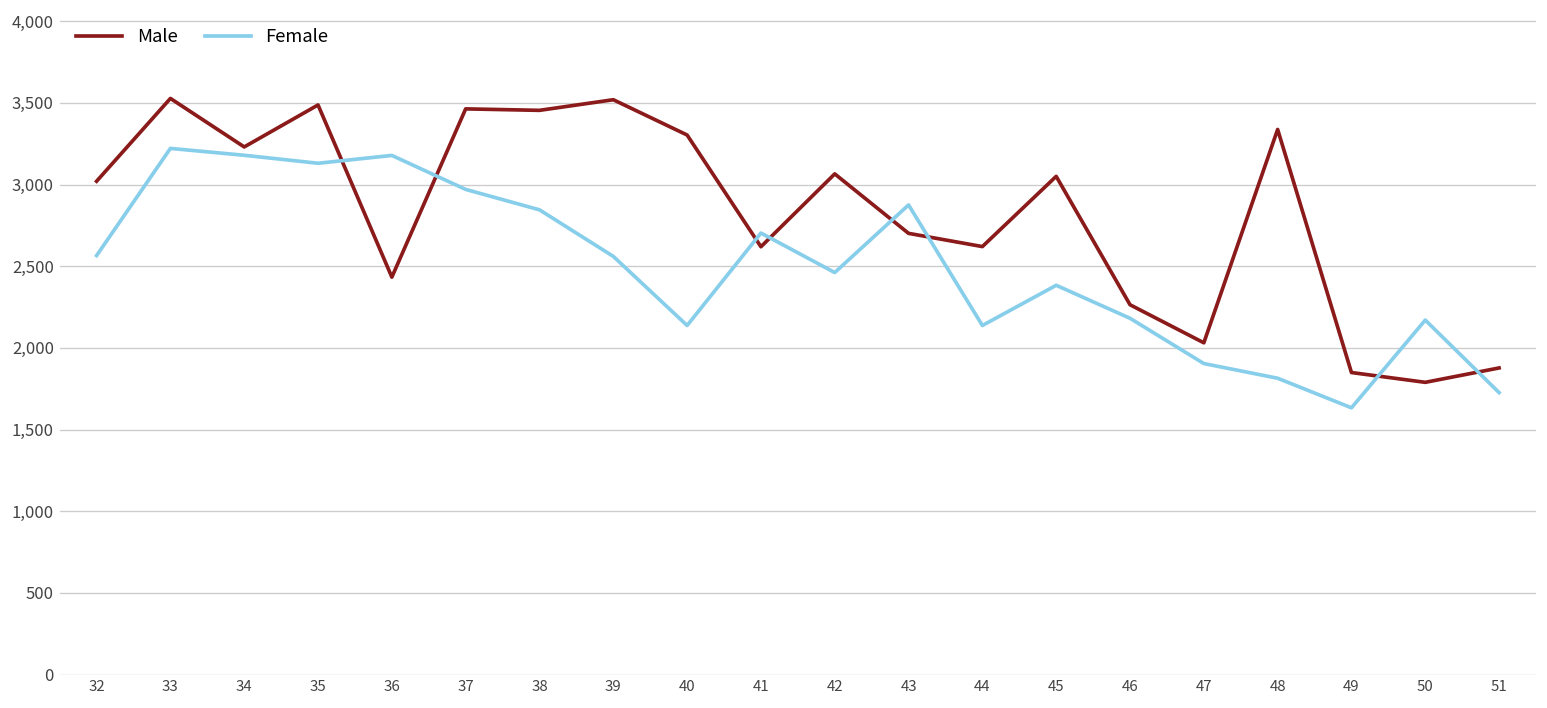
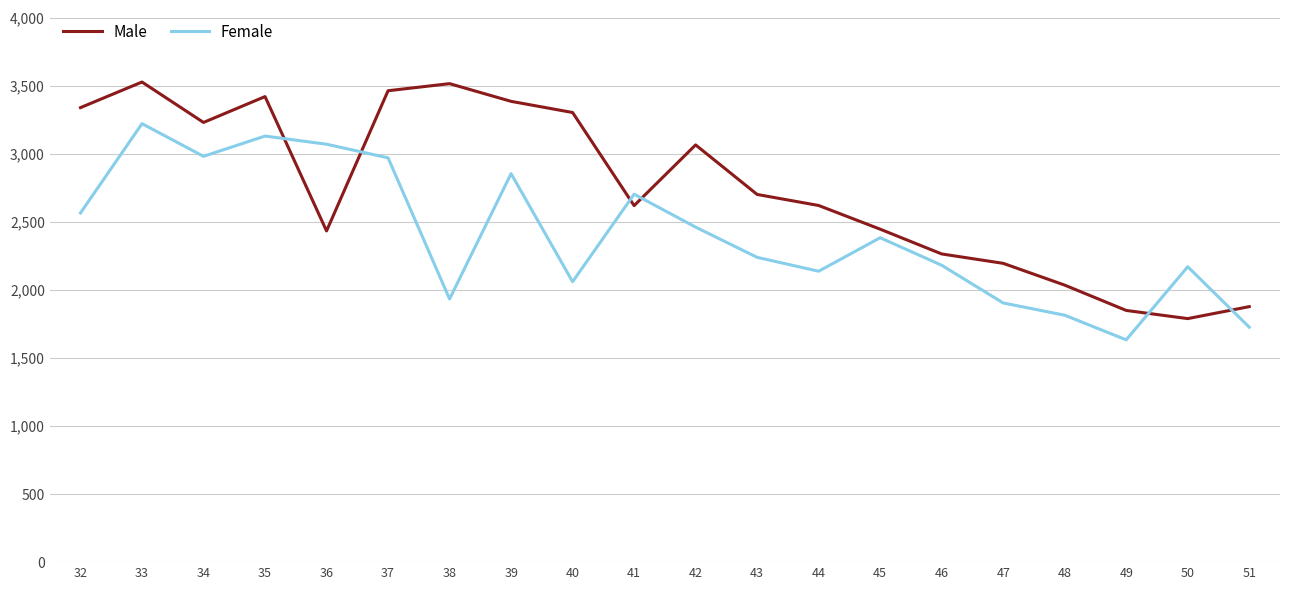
  {
    "Male": {
-     "32": "3,020",
+     "32": "3,340",
      "33": "3,530",
      "34": "3,230",
-     "35": "3,490",
+     "35": "3,420",
      "36": "2,430",
      "37": "3,460",
-     "38": "3,450",
-     "39": "3,520",
+     "38": "3,520",
+     "39": "3,390",
      "40": "3,300",
      "41": "2,620",
      "42": "3,070",
      "43": "2,700",
      "44": "2,620",
-     "45": "3,050",
+     "45": "2,450",
      "46": "2,260",
-     "47": "2,030",
-     "48": "3,340",
+     "47": "2,200",
+     "48": "2,040",
      "49": "1,850",
      "50": "1,790",
      "51": "1,880"
    },
    "Female": {
      "32": "2,570",
      "33": "3,220",
-     "34": "3,180",
+     "34": "2,980",
      "35": "3,130",
-     "36": "3,180",
+     "36": "3,070",
      "37": "2,970",
-     "38": "2,850",
-     "39": "2,560",
-     "40": "2,140",
+     "38": "1,930",
+     "39": "2,850",
+     "40": "2,060",
      "41": "2,700",
      "42": "2,460",
-     "43": "2,880",
+     "43": "2,240",
      "44": "2,140",
      "45": "2,380",
      "46": "2,180",
      "47": "1,900",
      "48": "1,810",
      "49": "1,630",
      "50": "2,170",
      "51": "1,730"
    }
  }
